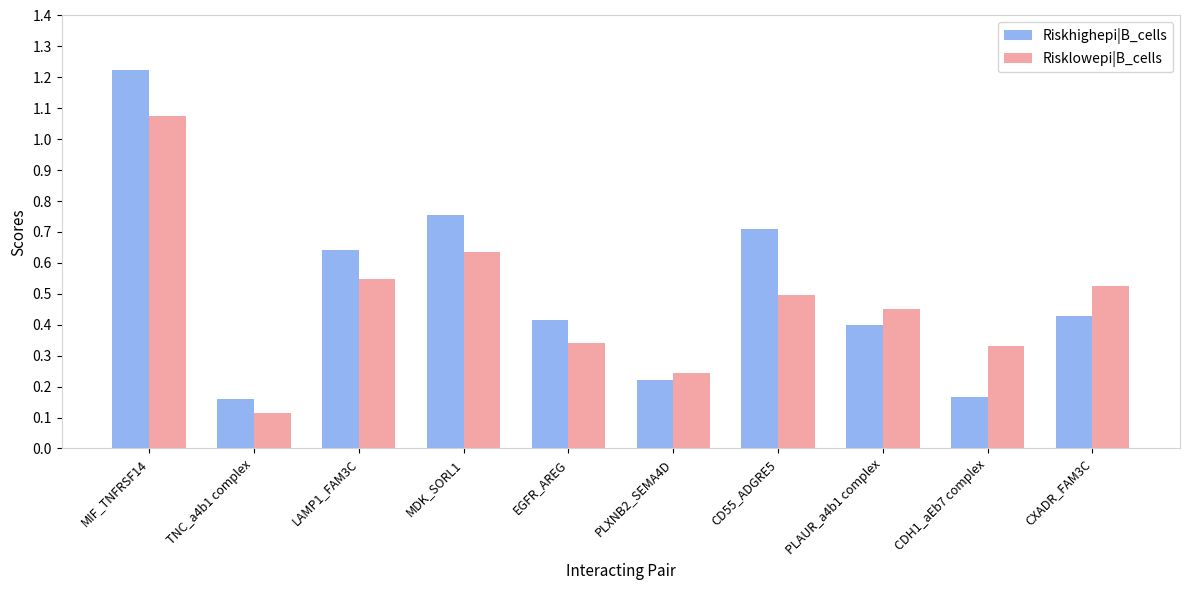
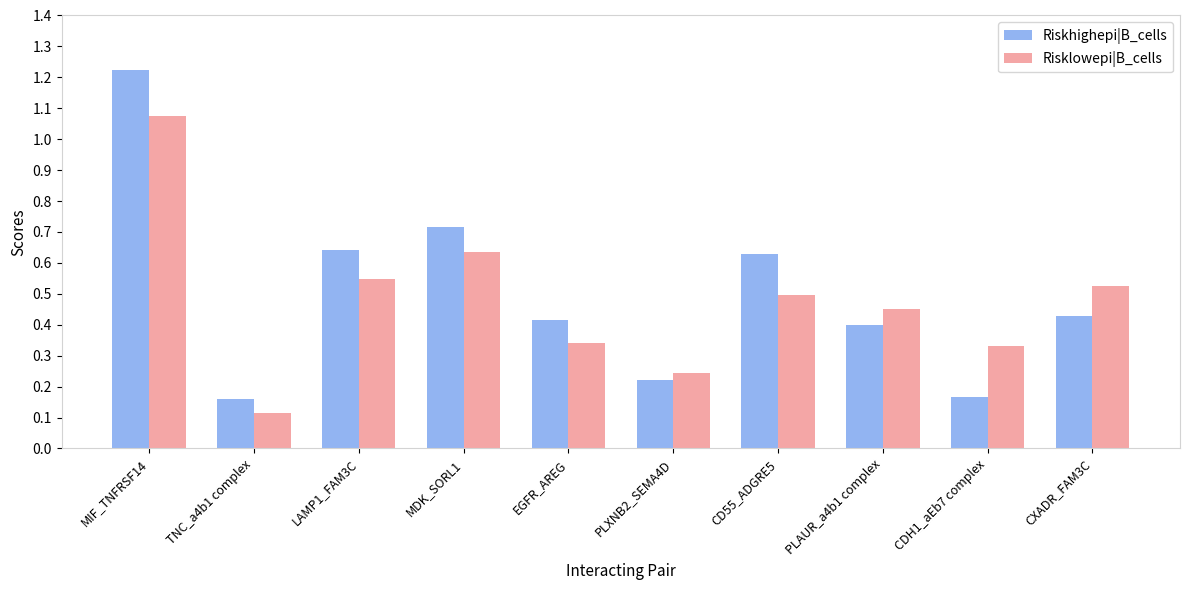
  {
    "Riskhighepi|B_cells": {
      "MIF_TNFRSF14": 1.23,
      "TNC_a4b1 complex": 0.16,
      "LAMP1_FAM3C": 0.64,
-     "MDK_SORL1": 0.76,
+     "MDK_SORL1": 0.72,
      "EGFR_AREG": 0.42,
      "PLXNB2_SEMA4D": 0.22,
-     "CD55_ADGRE5": 0.71,
+     "CD55_ADGRE5": 0.63,
      "PLAUR_a4b1 complex": 0.40,
      "CDH1_aEb7 complex": 0.17,
      "CXADR_FAM3C": 0.43
    },
    "Risklowepi|B_cells": {
      "MIF_TNFRSF14": 1.07,
      "TNC_a4b1 complex": 0.12,
      "LAMP1_FAM3C": 0.55,
      "MDK_SORL1": 0.64,
      "EGFR_AREG": 0.34,
      "PLXNB2_SEMA4D": 0.24,
      "CD55_ADGRE5": 0.50,
      "PLAUR_a4b1 complex": 0.45,
      "CDH1_aEb7 complex": 0.33,
      "CXADR_FAM3C": 0.52
    }
  }
